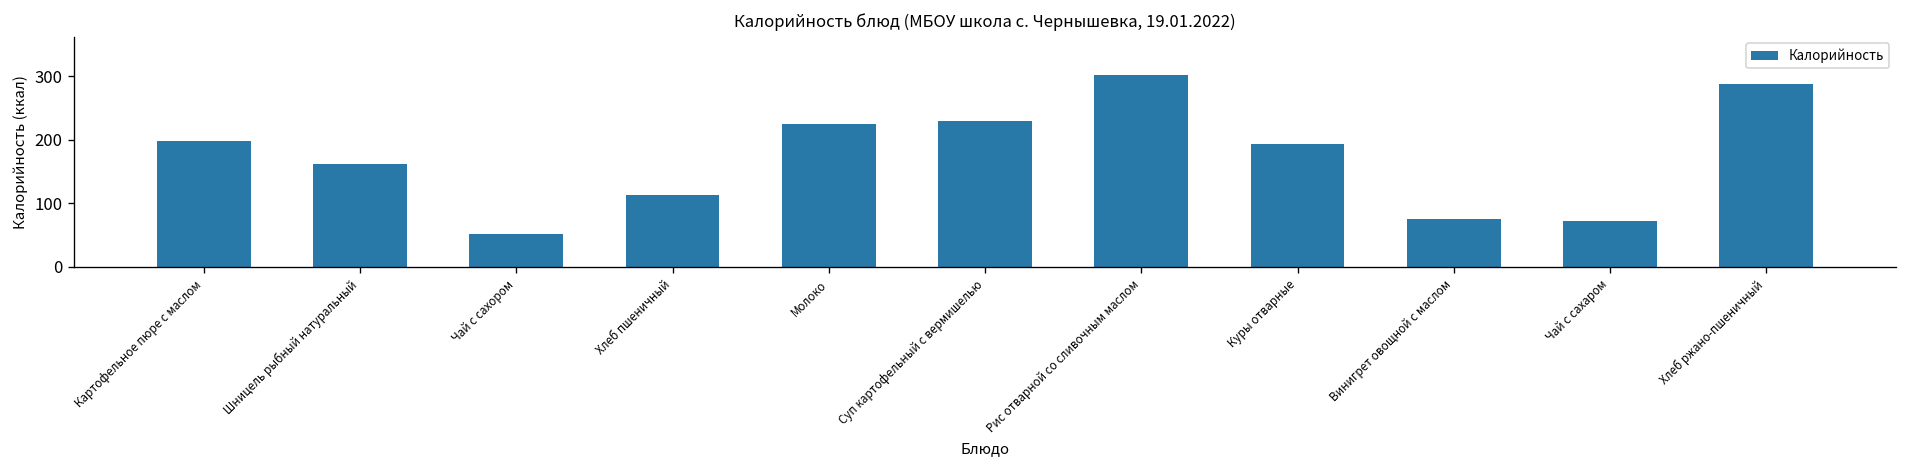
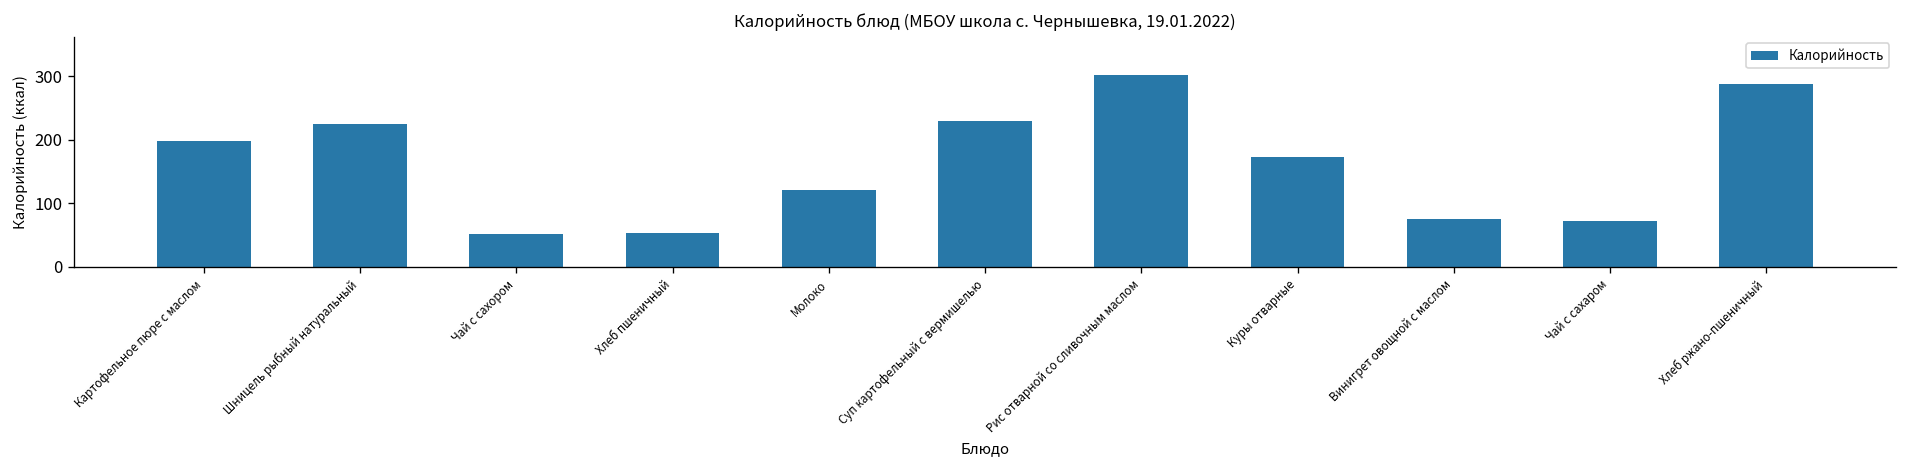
  {
    "Картофельное пюре с маслом": 200,
-   "Шницель рыбный натуральный": 160,
+   "Шницель рыбный натуральный": 220,
    "Чай с сахором": 50,
-   "Хлеб пшеничный": 110,
-   "Молоко": 220,
+   "Хлеб пшеничный": 50,
+   "Молоко": 120,
    "Суп картофельный с вермишелью": 230,
    "Рис отварной со сливочным маслом": 300,
-   "Куры отварные": 190,
+   "Куры отварные": 170,
    "Винигрет овощной с маслом": 70,
    "Чай с сахаром": 70,
    "Хлеб ржано-пшеничный": 290
  }
